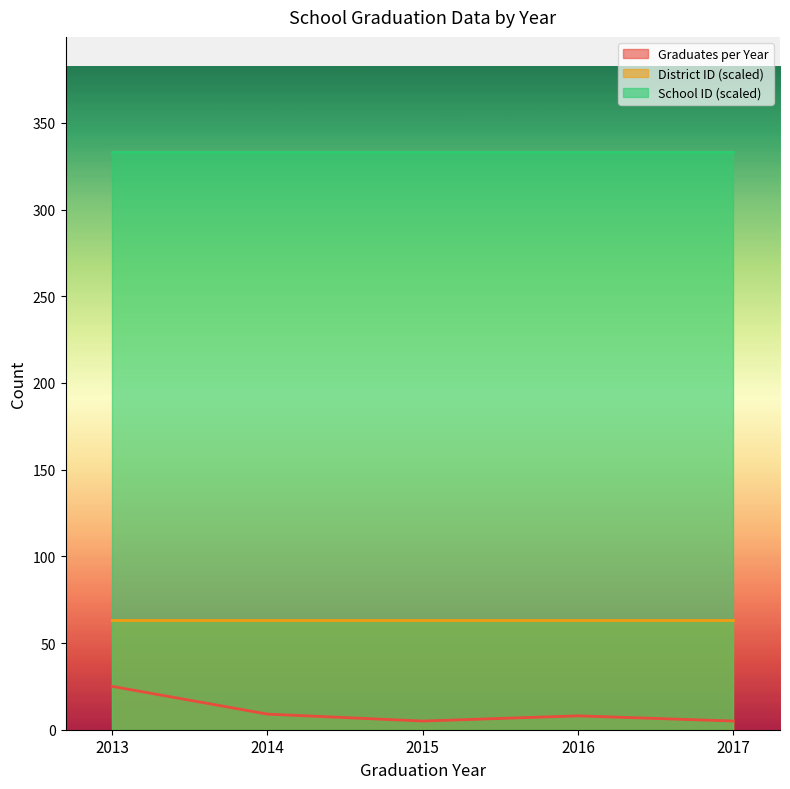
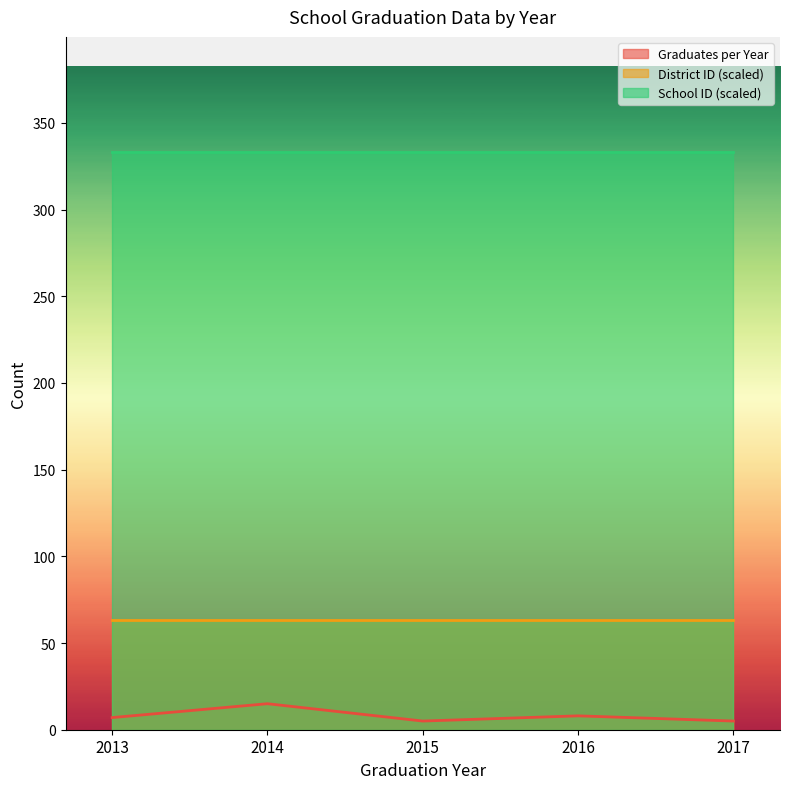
  {
    "Graduates per Year": {
-     "2013": 25,
-     "2014": 9,
+     "2013": 7,
+     "2014": 15,
      "2015": 5,
      "2016": 8,
      "2017": 5
    },
    "District ID (scaled)": {
      "2013": 63,
      "2014": 63,
      "2015": 63,
      "2016": 63,
      "2017": 63
    },
    "School ID (scaled)": {
      "2013": 333,
      "2014": 333,
      "2015": 333,
      "2016": 333,
      "2017": 333
    }
  }
